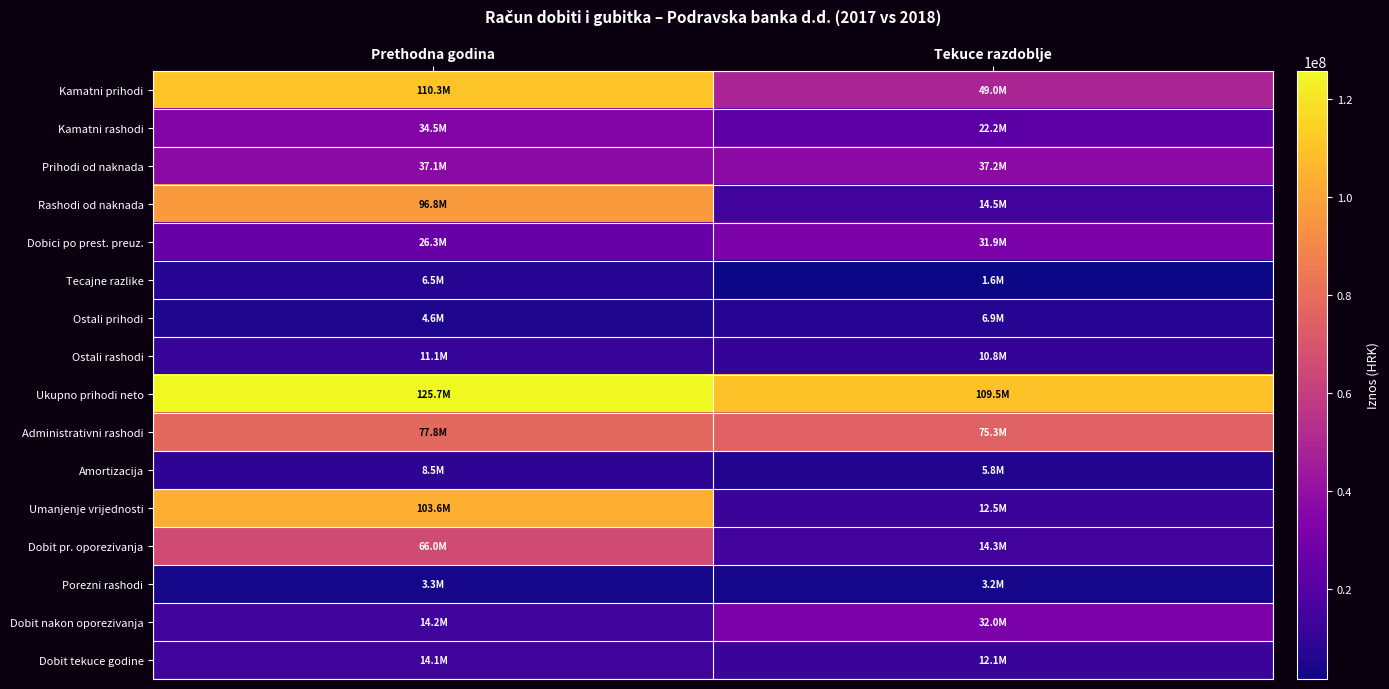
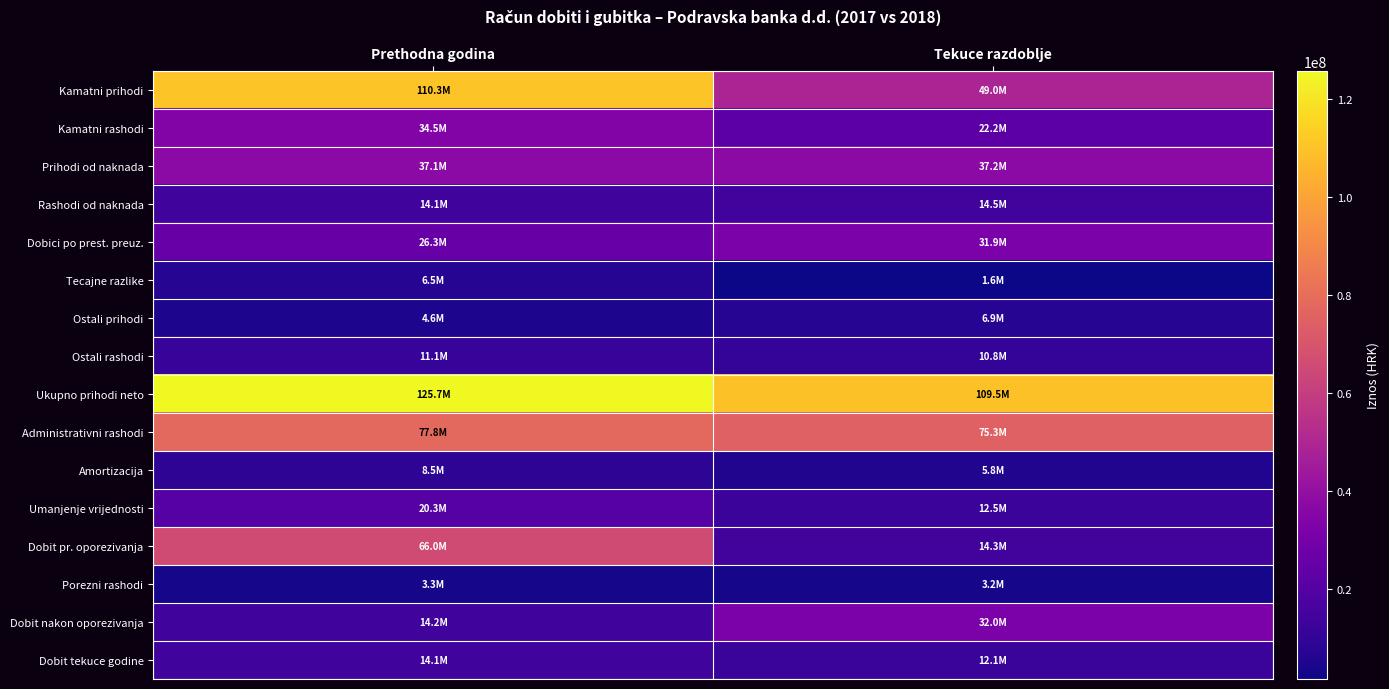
  {
    "Kamatni prihodi": {
      "Prethodna godina": "110.3M",
      "Tekuce razdoblje": "49.0M"
    },
    "Kamatni rashodi": {
      "Prethodna godina": "34.5M",
      "Tekuce razdoblje": "22.2M"
    },
    "Prihodi od naknada": {
      "Prethodna godina": "37.1M",
      "Tekuce razdoblje": "37.2M"
    },
    "Rashodi od naknada": {
-     "Prethodna godina": "96.8M",
+     "Prethodna godina": "14.1M",
      "Tekuce razdoblje": "14.5M"
    },
    "Dobici po prest. preuz.": {
      "Prethodna godina": "26.3M",
      "Tekuce razdoblje": "31.9M"
    },
    "Tecajne razlike": {
      "Prethodna godina": "6.5M",
      "Tekuce razdoblje": "1.6M"
    },
    "Ostali prihodi": {
      "Prethodna godina": "4.6M",
      "Tekuce razdoblje": "6.9M"
    },
    "Ostali rashodi": {
      "Prethodna godina": "11.1M",
      "Tekuce razdoblje": "10.8M"
    },
    "Ukupno prihodi neto": {
      "Prethodna godina": "125.7M",
      "Tekuce razdoblje": "109.5M"
    },
    "Administrativni rashodi": {
      "Prethodna godina": "77.8M",
      "Tekuce razdoblje": "75.3M"
    },
    "Amortizacija": {
      "Prethodna godina": "8.5M",
      "Tekuce razdoblje": "5.8M"
    },
    "Umanjenje vrijednosti": {
-     "Prethodna godina": "103.6M",
+     "Prethodna godina": "20.3M",
      "Tekuce razdoblje": "12.5M"
    },
    "Dobit pr. oporezivanja": {
      "Prethodna godina": "66.0M",
      "Tekuce razdoblje": "14.3M"
    },
    "Porezni rashodi": {
      "Prethodna godina": "3.3M",
      "Tekuce razdoblje": "3.2M"
    },
    "Dobit nakon oporezivanja": {
      "Prethodna godina": "14.2M",
      "Tekuce razdoblje": "32.0M"
    },
    "Dobit tekuce godine": {
      "Prethodna godina": "14.1M",
      "Tekuce razdoblje": "12.1M"
    }
  }
